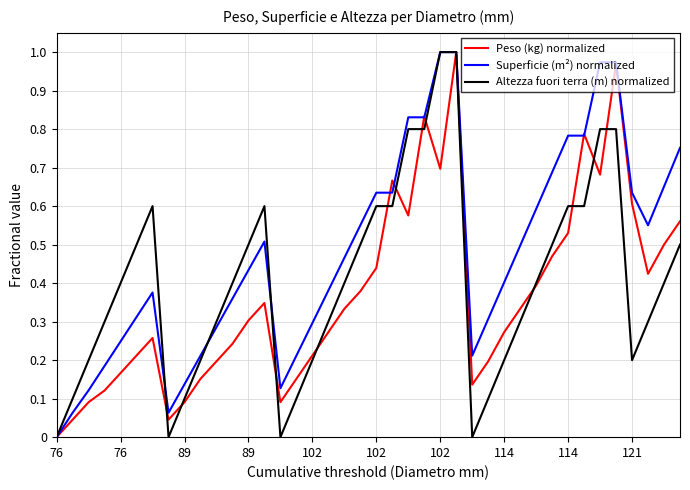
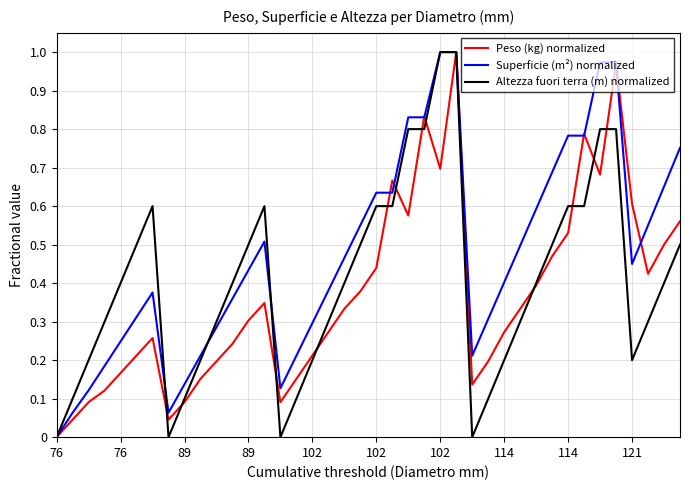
  {
    "Peso (kg) normalized": {
      "121": 0.61
    },
    "Superficie (m²) normalized": {
-     "121": 0.63
+     "121": 0.45
    },
    "Altezza fuori terra (m) normalized": {
      "121": 0.20
    }
  }
